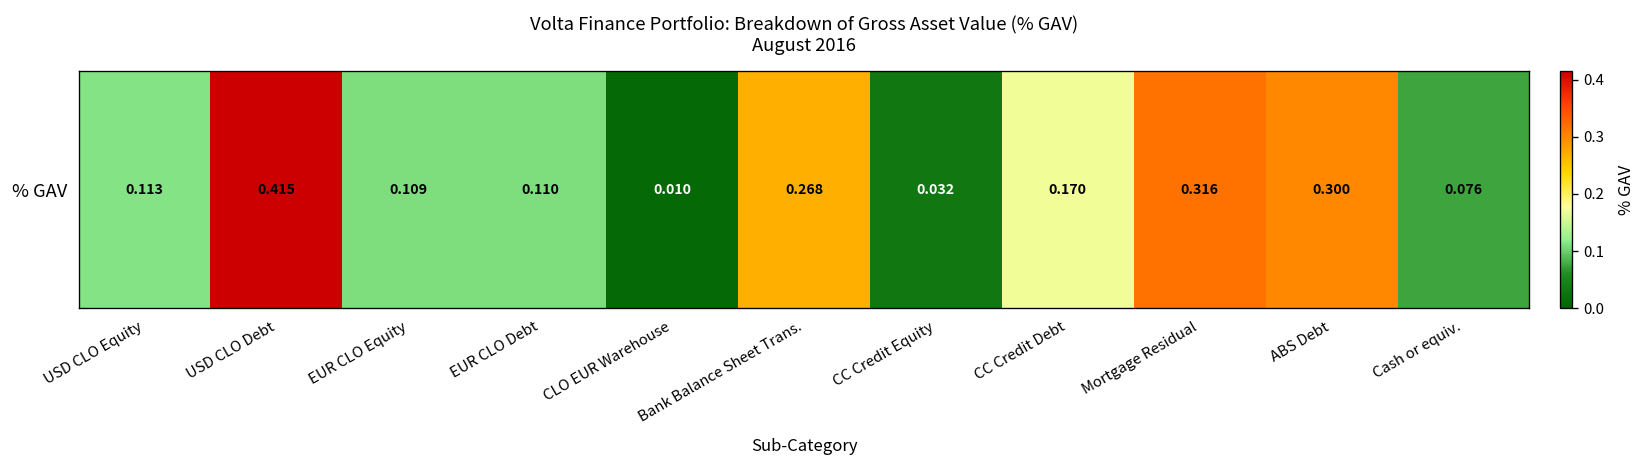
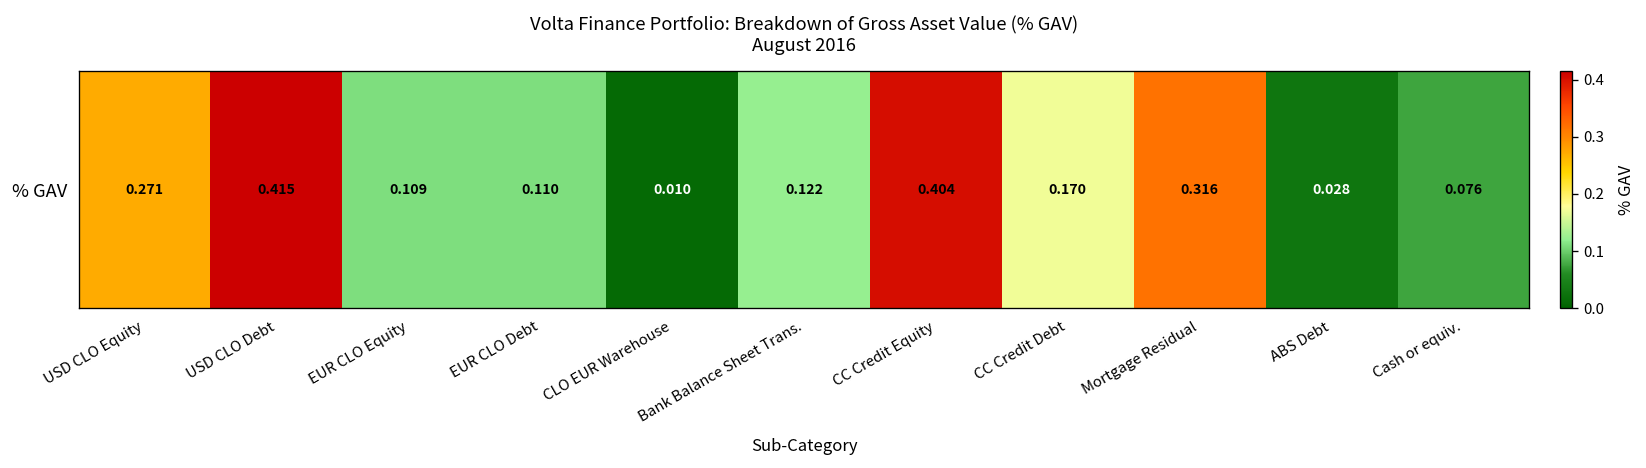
  {
    "% GAV": {
-     "USD CLO Equity": 0.113,
+     "USD CLO Equity": 0.271,
      "USD CLO Debt": 0.415,
      "EUR CLO Equity": 0.109,
      "EUR CLO Debt": 0.110,
      "CLO EUR Warehouse": 0.010,
-     "Bank Balance Sheet Trans.": 0.268,
-     "CC Credit Equity": 0.032,
+     "Bank Balance Sheet Trans.": 0.122,
+     "CC Credit Equity": 0.404,
      "CC Credit Debt": 0.170,
      "Mortgage Residual": 0.316,
-     "ABS Debt": 0.300,
+     "ABS Debt": 0.028,
      "Cash or equiv.": 0.076
    }
  }
